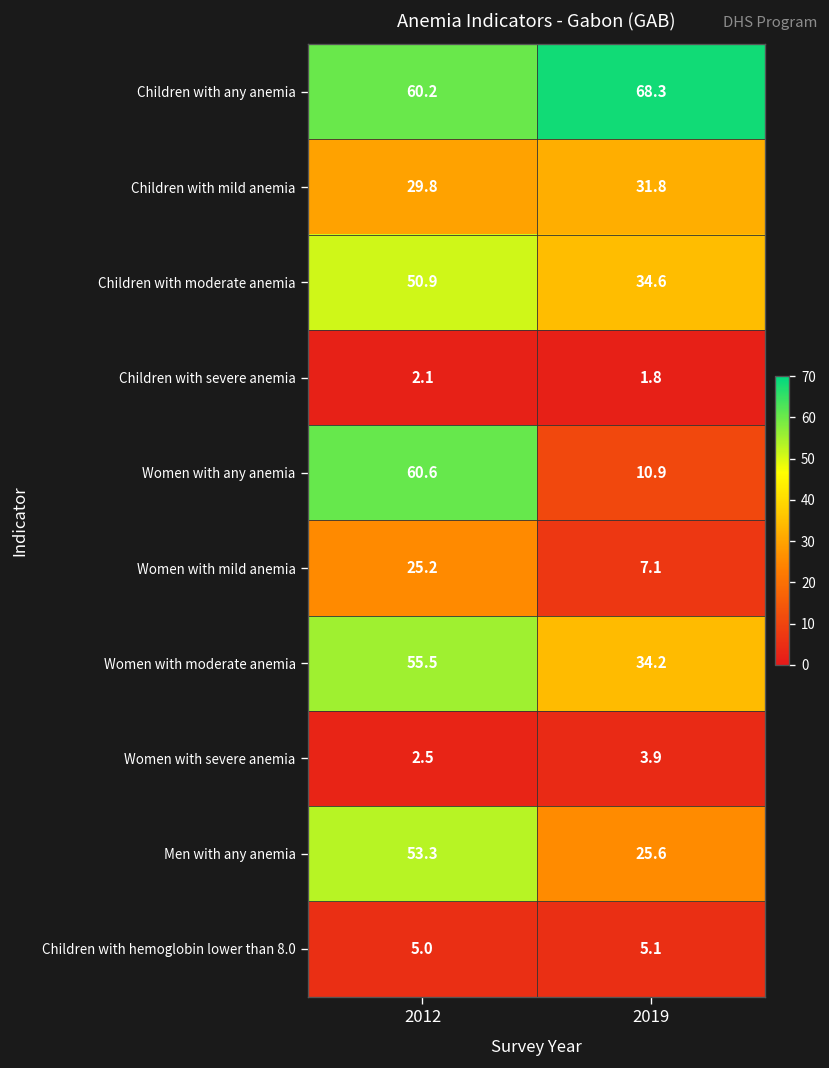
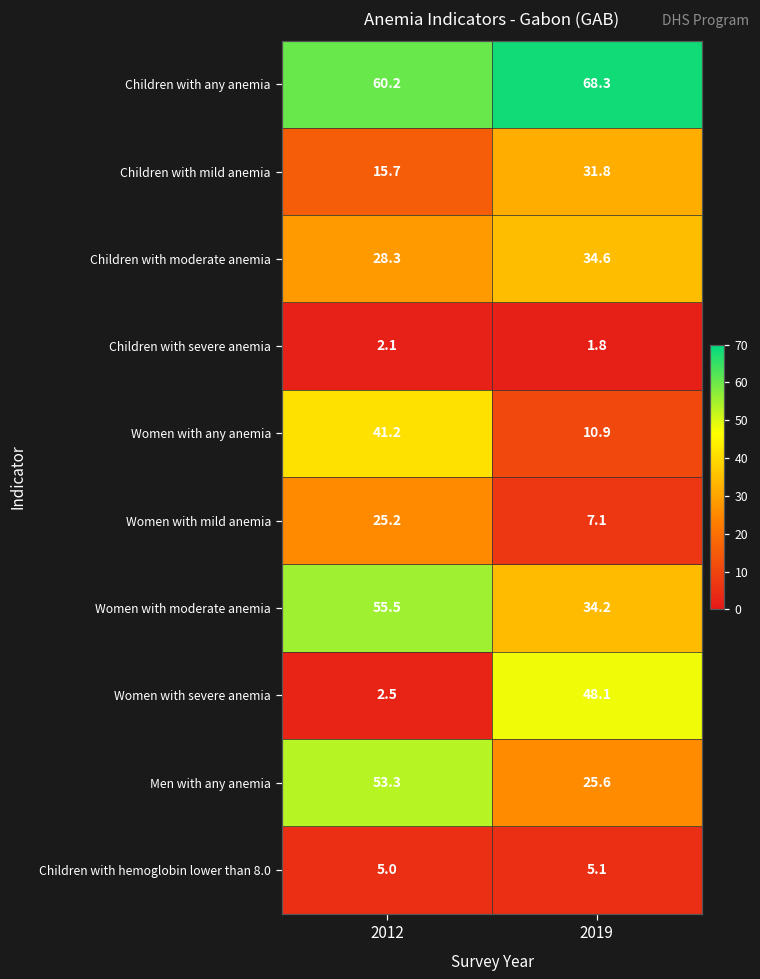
  {
    "Children with any anemia": {
      "2012": 60.2,
      "2019": 68.3
    },
    "Children with mild anemia": {
-     "2012": 29.8,
+     "2012": 15.7,
      "2019": 31.8
    },
    "Children with moderate anemia": {
-     "2012": 50.9,
+     "2012": 28.3,
      "2019": 34.6
    },
    "Children with severe anemia": {
      "2012": 2.1,
      "2019": 1.8
    },
    "Women with any anemia": {
-     "2012": 60.6,
+     "2012": 41.2,
      "2019": 10.9
    },
    "Women with mild anemia": {
      "2012": 25.2,
      "2019": 7.1
    },
    "Women with moderate anemia": {
      "2012": 55.5,
      "2019": 34.2
    },
    "Women with severe anemia": {
      "2012": 2.5,
-     "2019": 3.9
+     "2019": 48.1
    },
    "Men with any anemia": {
      "2012": 53.3,
      "2019": 25.6
    },
    "Children with hemoglobin lower than 8.0": {
      "2012": 5.0,
      "2019": 5.1
    }
  }
